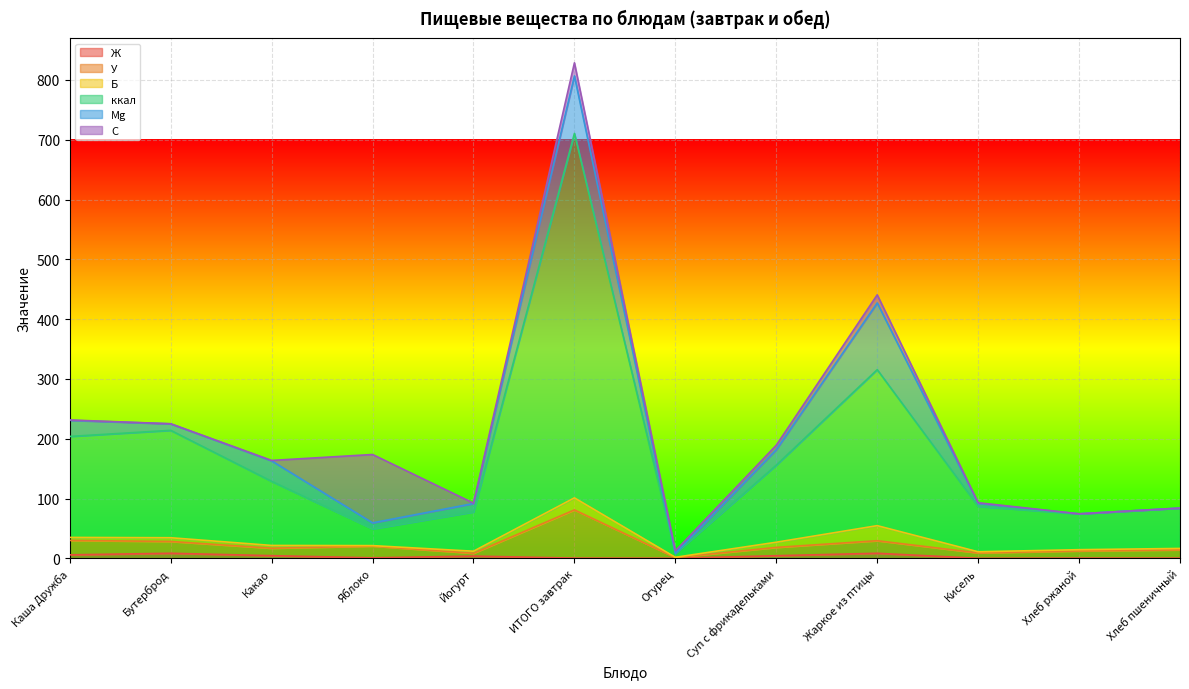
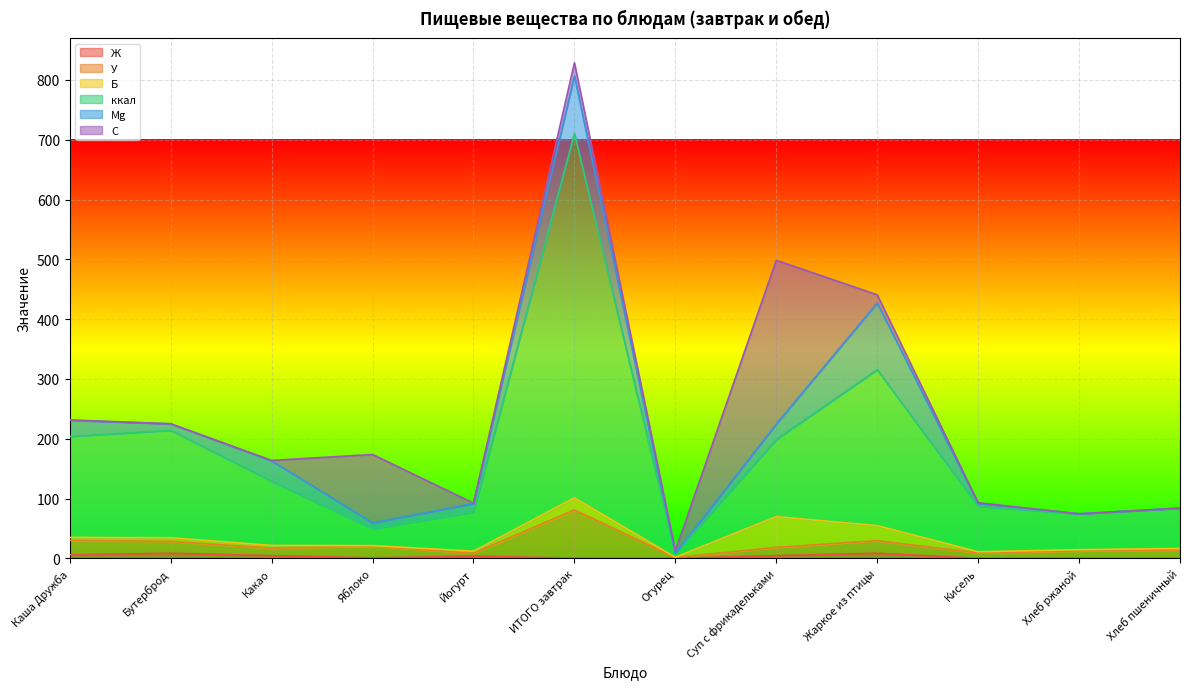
  {
    "Б": {
      "Каша Дружба": 10,
      "Бутерброд": 10,
      "Какао": 0,
      "ИТОГО завтрак": 20,
-     "Суп с фрикадельками": 10,
+     "Суп с фрикадельками": 50,
      "Жаркое из птицы": 30
    },
    "ккал": {
      "Каша Дружба": 170,
      "Бутерброд": 180,
      "Какао": 110,
      "Яблоко": 30,
      "Йогурт": 70,
      "ИТОГО завтрак": 610,
      "Суп с фрикадельками": 130,
      "Жаркое из птицы": 260,
      "Кисель": 80
    },
    "Mg": {
      "Яблоко": 10,
      "ИТОГО завтрак": 100,
      "Суп с фрикадельками": 30,
      "Жаркое из птицы": 110
    },
    "С": {
      "Яблоко": 110,
      "ИТОГО завтрак": 20,
-     "Суп с фрикадельками": 10,
+     "Суп с фрикадельками": 270,
      "Жаркое из птицы": 10
    }
  }
